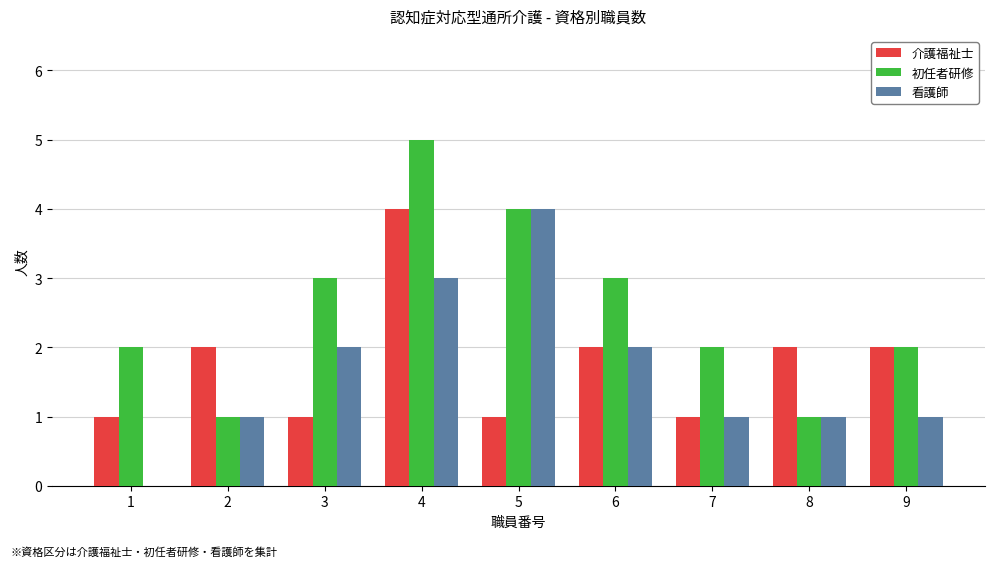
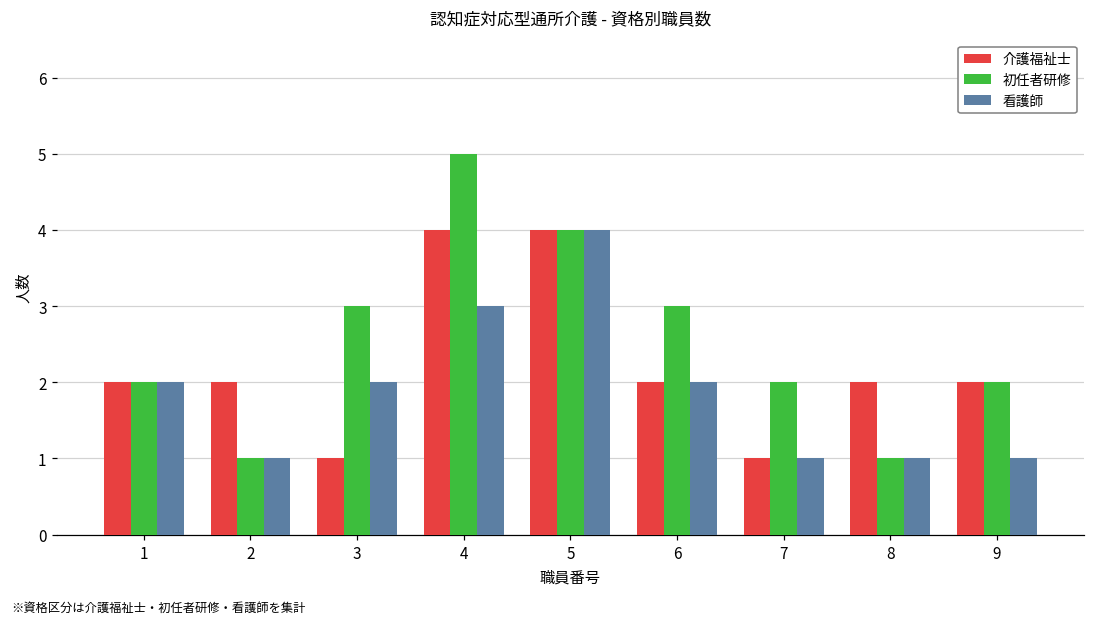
  {
    "介護福祉士": {
-     "1": 1,
+     "1": 2,
      "2": 2,
      "3": 1,
      "4": 4,
-     "5": 1,
+     "5": 4,
      "6": 2,
      "7": 1,
      "8": 2,
      "9": 2
    },
    "初任者研修": {
      "1": 2,
      "2": 1,
      "3": 3,
      "4": 5,
      "5": 4,
      "6": 3,
      "7": 2,
      "8": 1,
      "9": 2
    },
    "看護師": {
-     "1": 0,
+     "1": 2,
      "2": 1,
      "3": 2,
      "4": 3,
      "5": 4,
      "6": 2,
      "7": 1,
      "8": 1,
      "9": 1
    }
  }
